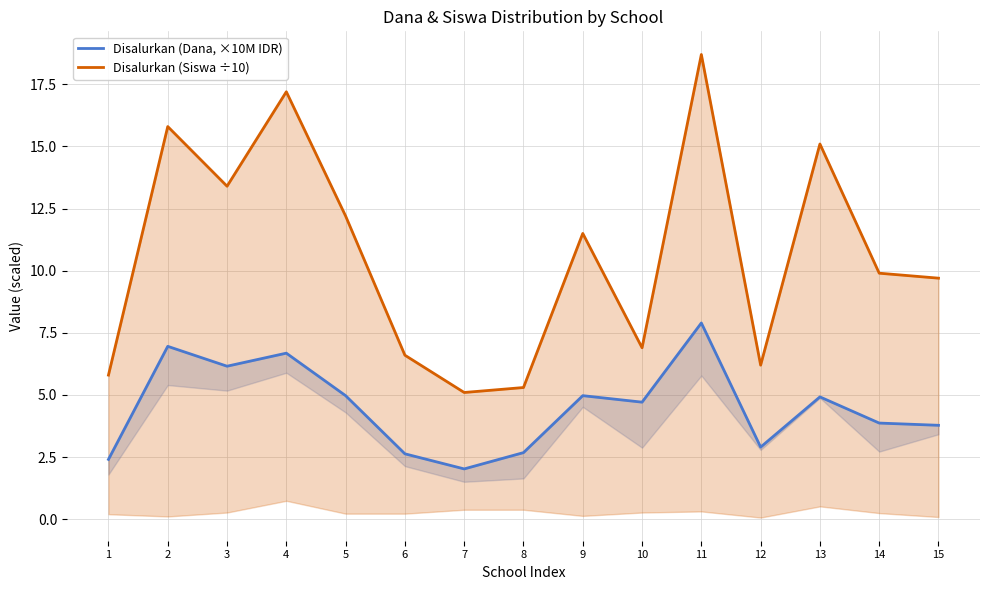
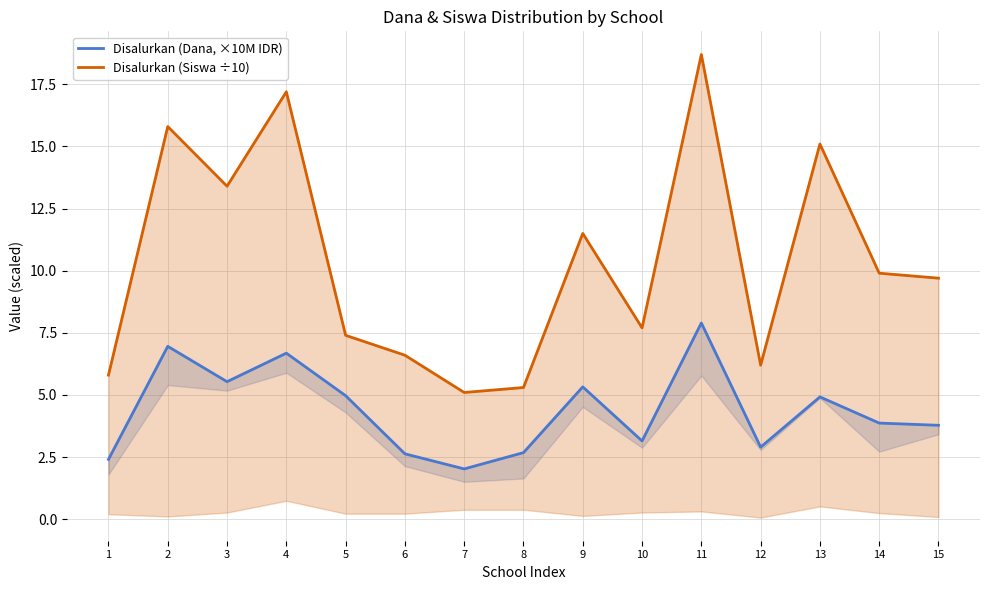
  {
    "Disalurkan (Dana, ×10M IDR)": {
      "1": 2.4,
      "2": 7.0,
-     "3": 6.2,
+     "3": 5.5,
      "4": 6.7,
      "5": 5.0,
      "6": 2.6,
      "7": 2.0,
      "8": 2.7,
-     "9": 5.0,
-     "10": 4.7,
+     "9": 5.3,
+     "10": 3.2,
      "11": 7.9,
      "12": 2.9,
      "13": 4.9,
      "14": 3.9,
      "15": 3.8
    },
    "Disalurkan (Siswa ÷10)": {
      "1": 5.8,
      "2": 15.8,
      "3": 13.4,
      "4": 17.2,
-     "5": 12.2,
+     "5": 7.4,
      "6": 6.6,
      "7": 5.1,
      "8": 5.3,
      "9": 11.5,
-     "10": 6.9,
+     "10": 7.7,
      "11": 18.7,
      "12": 6.2,
      "13": 15.1,
      "14": 9.9,
      "15": 9.7
    }
  }
